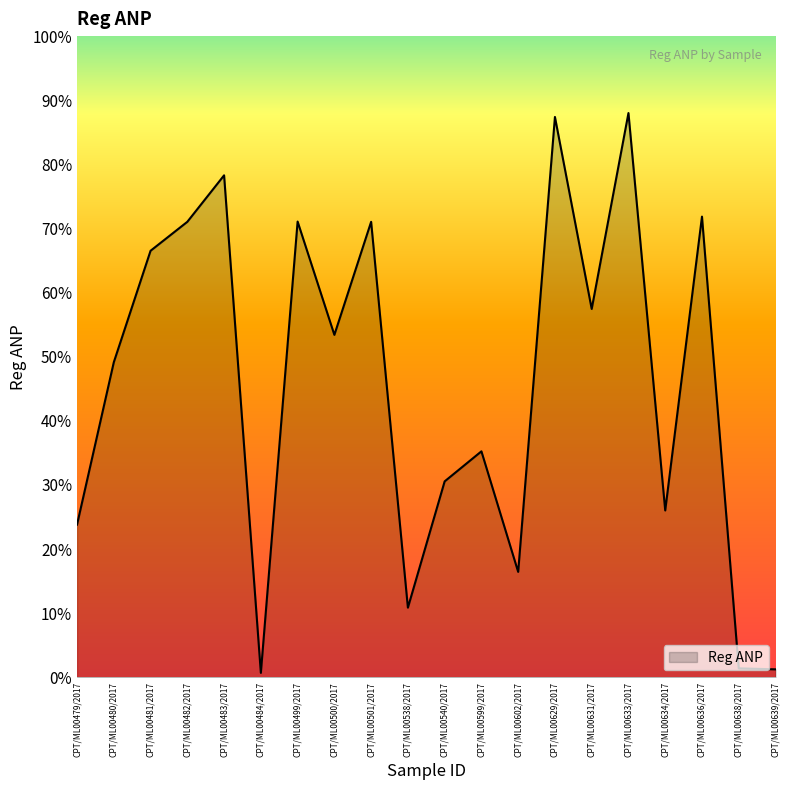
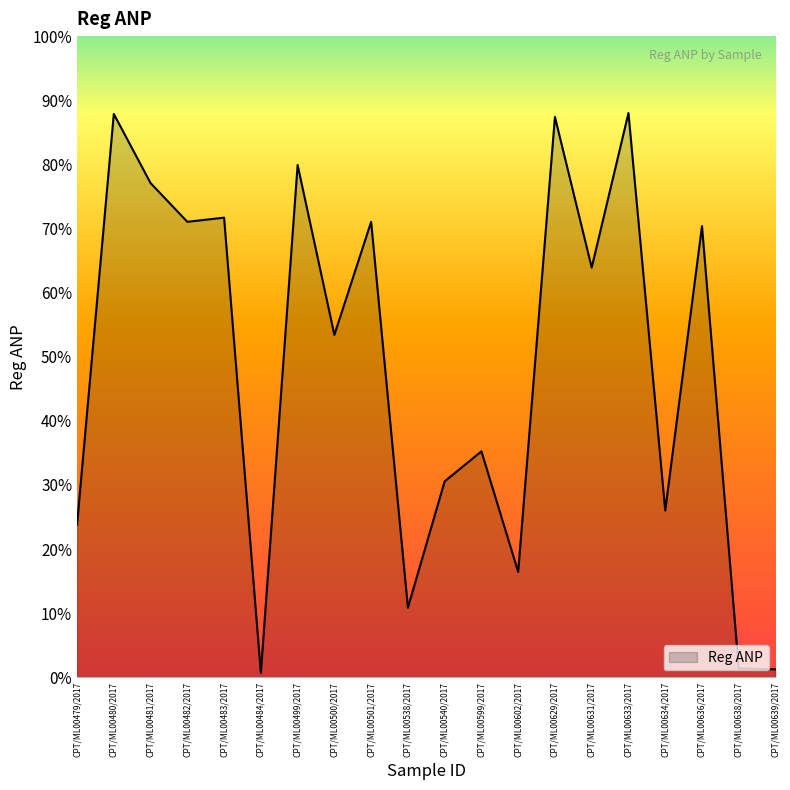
  {
    "CPT/ML00479/2017": "24%",
-   "CPT/ML00480/2017": "49%",
-   "CPT/ML00481/2017": "67%",
+   "CPT/ML00480/2017": "88%",
+   "CPT/ML00481/2017": "77%",
    "CPT/ML00482/2017": "71%",
-   "CPT/ML00483/2017": "78%",
+   "CPT/ML00483/2017": "72%",
    "CPT/ML00484/2017": "1%",
-   "CPT/ML00499/2017": "71%",
+   "CPT/ML00499/2017": "80%",
    "CPT/ML00500/2017": "53%",
    "CPT/ML00501/2017": "71%",
    "CPT/ML00538/2017": "11%",
    "CPT/ML00540/2017": "31%",
    "CPT/ML00599/2017": "35%",
    "CPT/ML00602/2017": "16%",
    "CPT/ML00629/2017": "87%",
-   "CPT/ML00631/2017": "57%",
+   "CPT/ML00631/2017": "64%",
    "CPT/ML00633/2017": "88%",
    "CPT/ML00634/2017": "26%",
-   "CPT/ML00636/2017": "72%",
+   "CPT/ML00636/2017": "70%",
    "CPT/ML00639/2017": "1%"
  }
